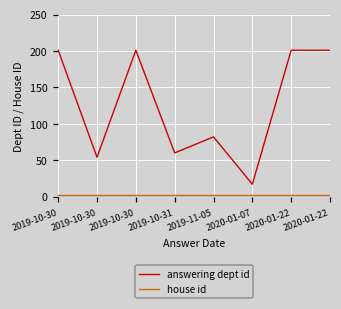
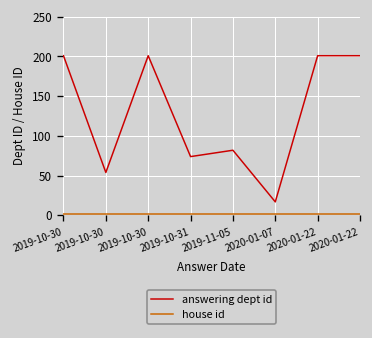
  {
    "answering dept id": {
-     "2019-10-31": 60,
+     "2019-10-31": 70,
      "2019-11-05": 80,
      "2020-01-07": 20
    },
    "house id": {
      "2019-10-31": 0,
      "2019-11-05": 0,
      "2020-01-07": 0
    }
  }
